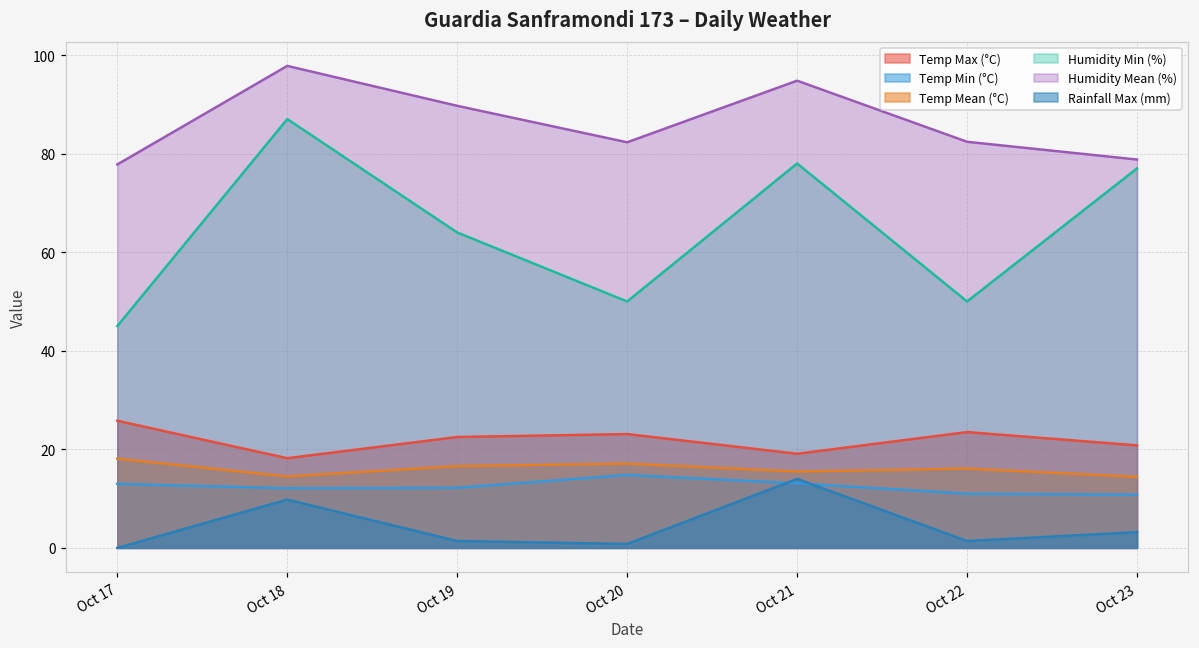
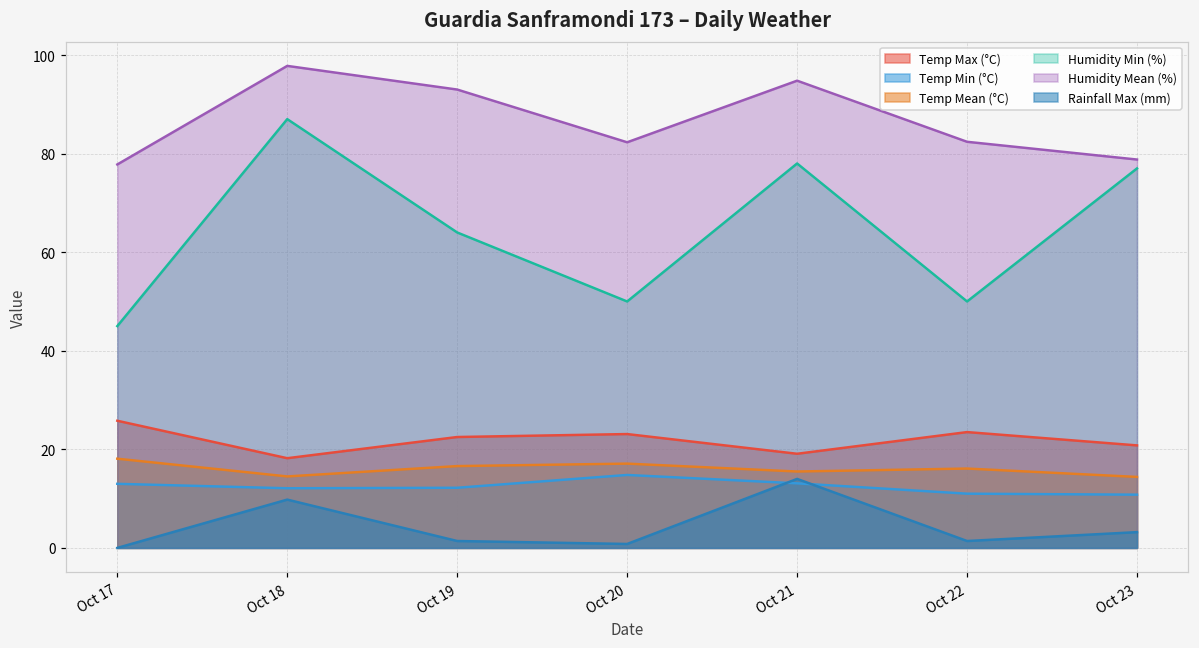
  {
    "Humidity Min (%)": {
      "Oct 17": 45,
      "Oct 18": 87,
      "Oct 19": 64,
      "Oct 20": 50,
      "Oct 21": 78,
      "Oct 22": 50,
      "Oct 23": 77
    },
    "Humidity Mean (%)": {
      "Oct 17": 78,
      "Oct 18": 98,
-     "Oct 19": 90,
+     "Oct 19": 93,
      "Oct 20": 82,
      "Oct 21": 95,
      "Oct 22": 82,
      "Oct 23": 79
    }
  }
